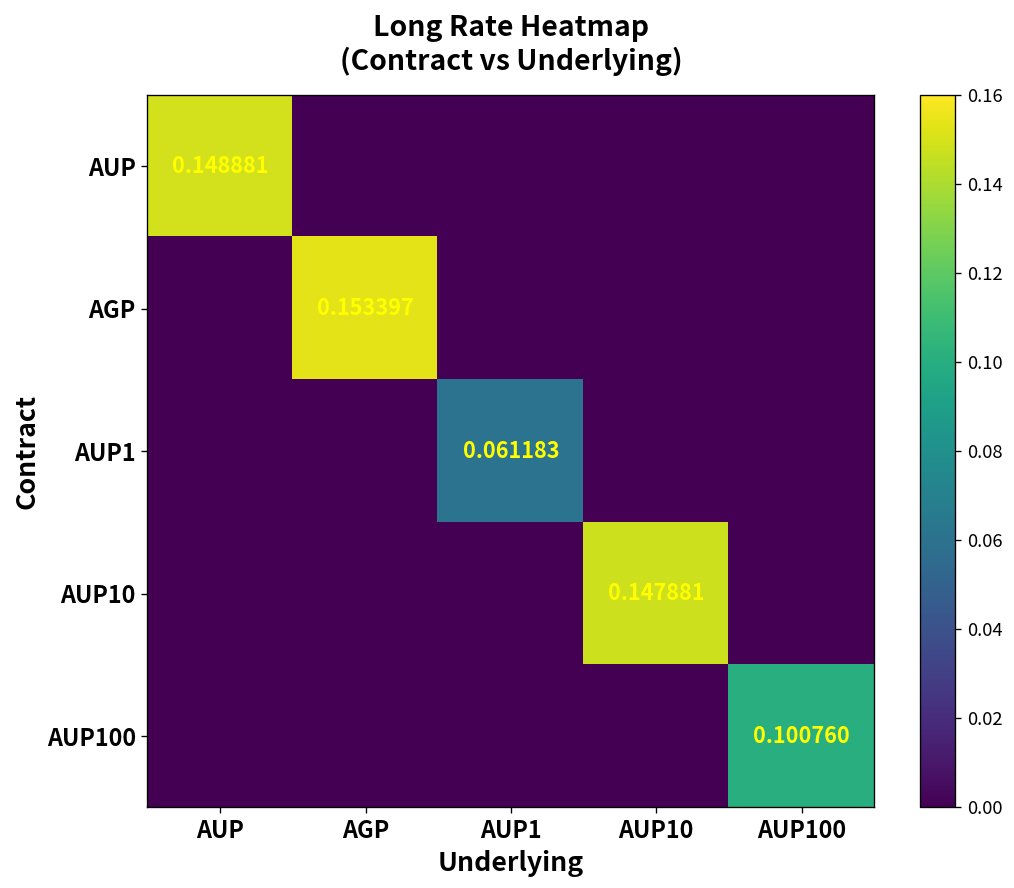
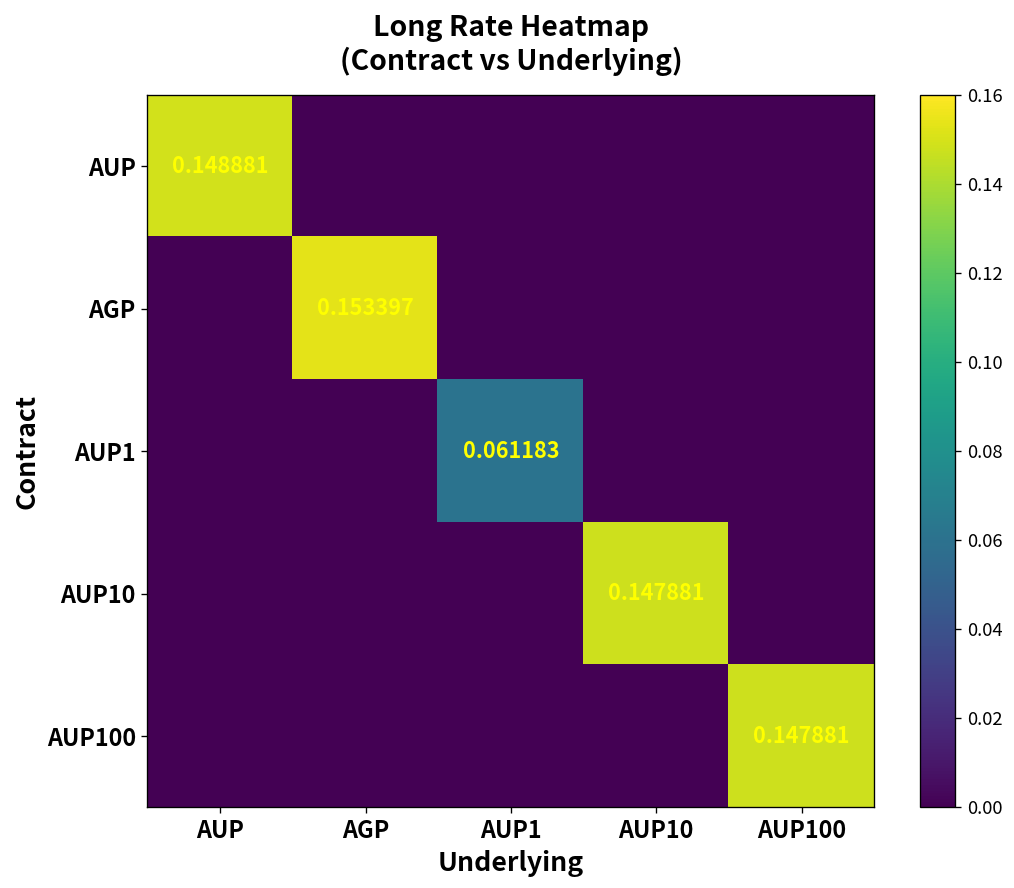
  {
    "AUP1": {
      "AUP1": 0.061183
    },
    "AUP10": {
      "AUP10": 0.147881
    },
    "AUP100": {
-     "AUP100": 0.100760
+     "AUP100": 0.147881
    }
  }
